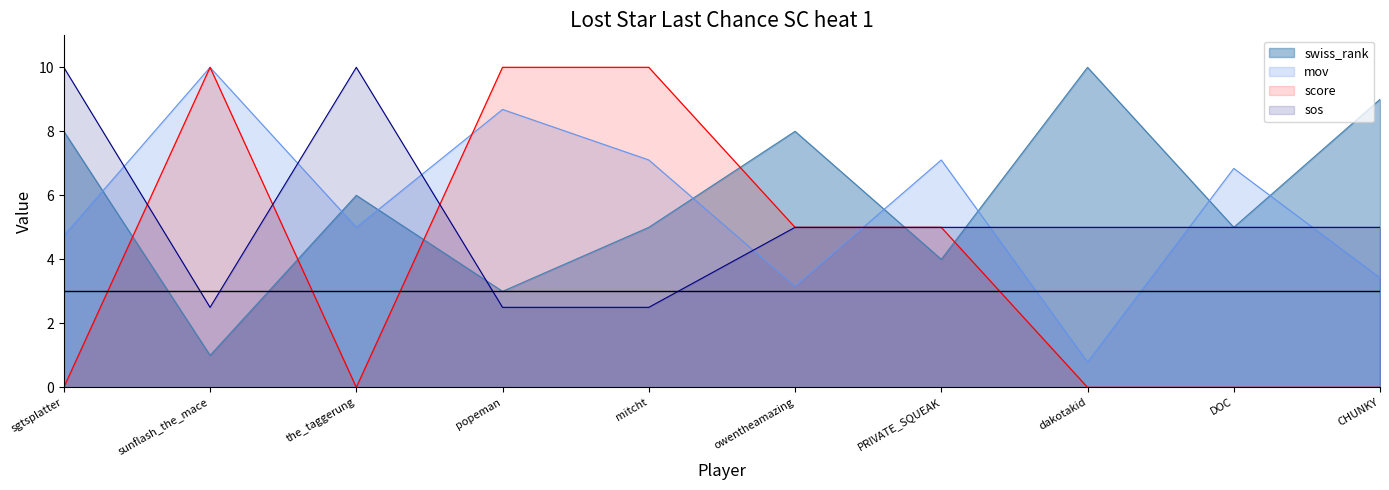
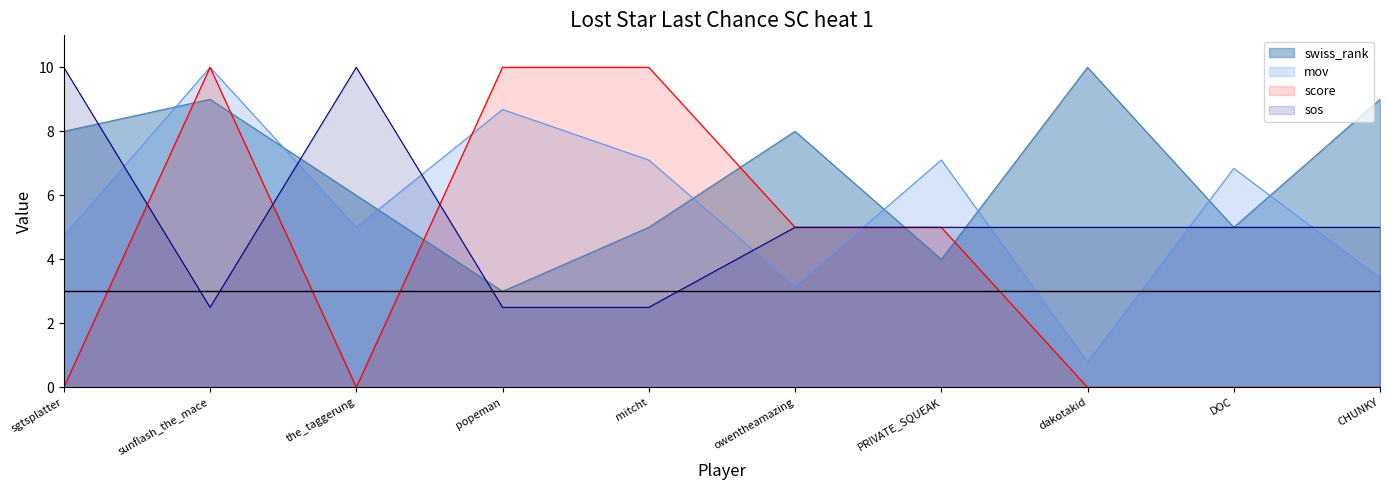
  {
    "swiss_rank": {
      "sgtsplatter": 8,
-     "sunflash_the_mace": 1,
+     "sunflash_the_mace": 9,
      "the_taggerung": 6,
      "popeman": 3,
      "mitcht": 5,
      "owentheamazing": 8,
      "PRIVATE_SQUEAK": 4,
      "dakotakid": 10,
      "CHUNKY": 9
    },
    "score": {
      "sgtsplatter": 0,
      "the_taggerung": 0,
      "popeman": 10,
      "mitcht": 10,
      "dakotakid": 0,
      "DOC": 0,
      "CHUNKY": 0
    }
  }
